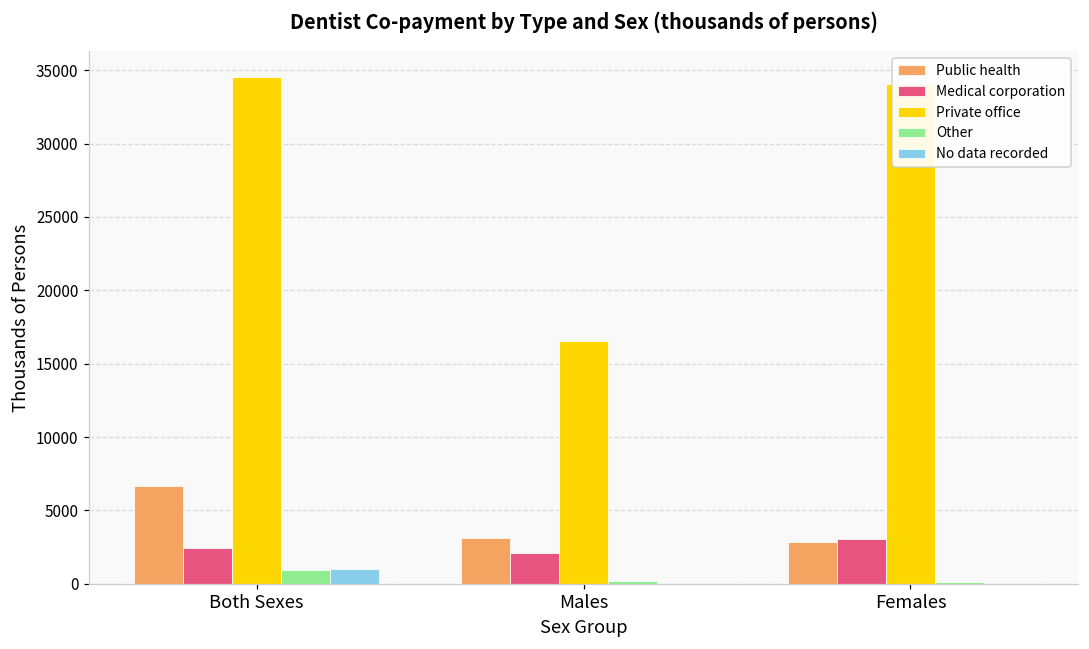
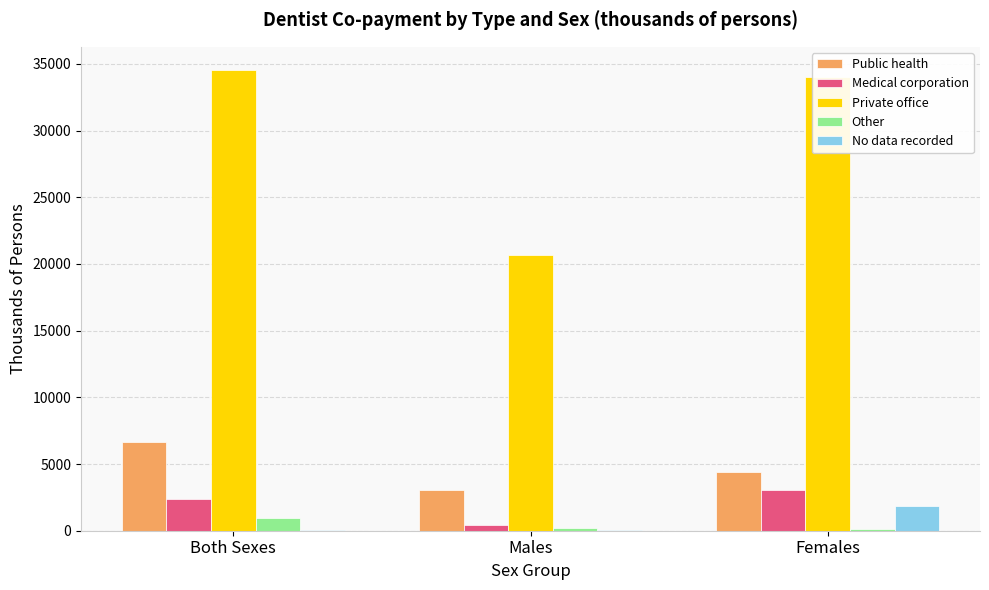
  {
    "Public health": {
      "Both Sexes": 6700,
      "Males": 3100,
-     "Females": 2800
+     "Females": 4400
    },
    "Medical corporation": {
      "Both Sexes": 2400,
-     "Males": 2100,
+     "Males": 400,
      "Females": 3100
    },
    "Private office": {
      "Both Sexes": 34600,
-     "Males": 16600
+     "Males": 20700
    },
    "Other": {
      "Both Sexes": 1000,
      "Males": 200
    },
    "No data recorded": {
-     "Both Sexes": 1000,
-     "Females": 0
+     "Both Sexes": 100,
+     "Females": 1900
    }
  }
